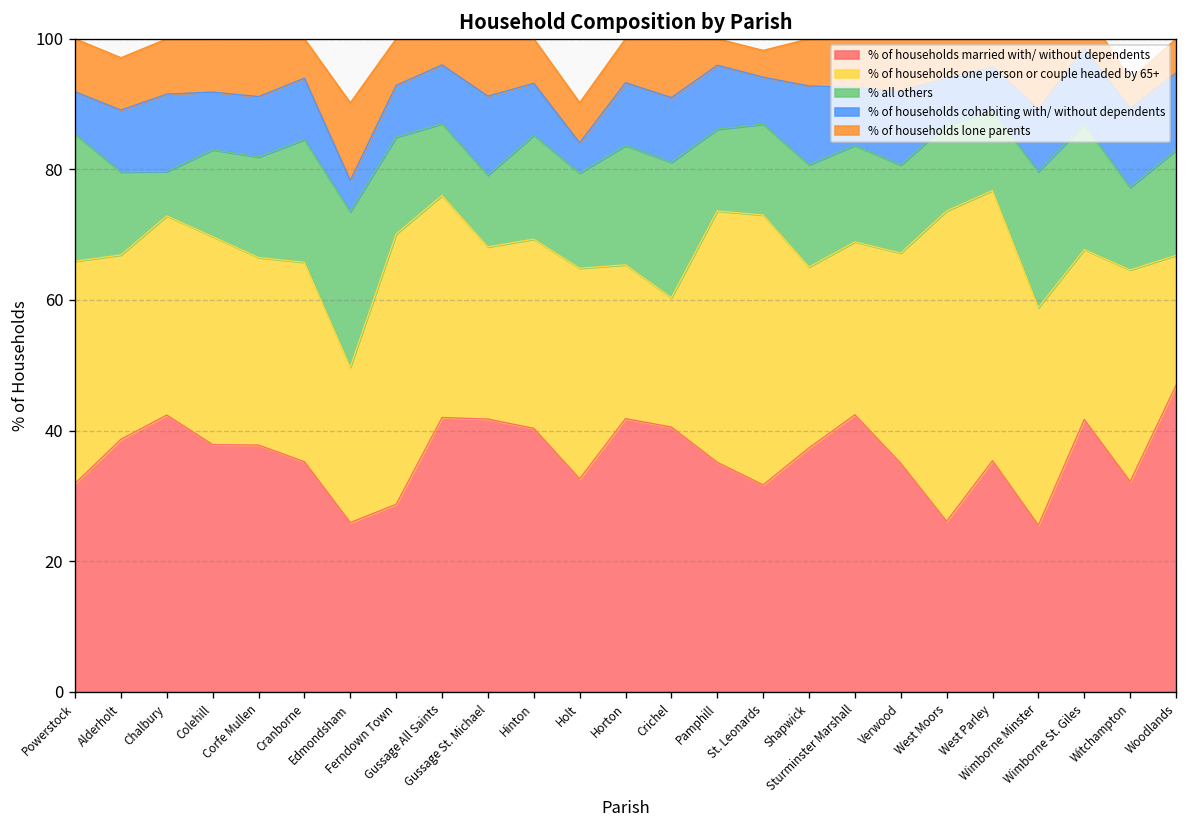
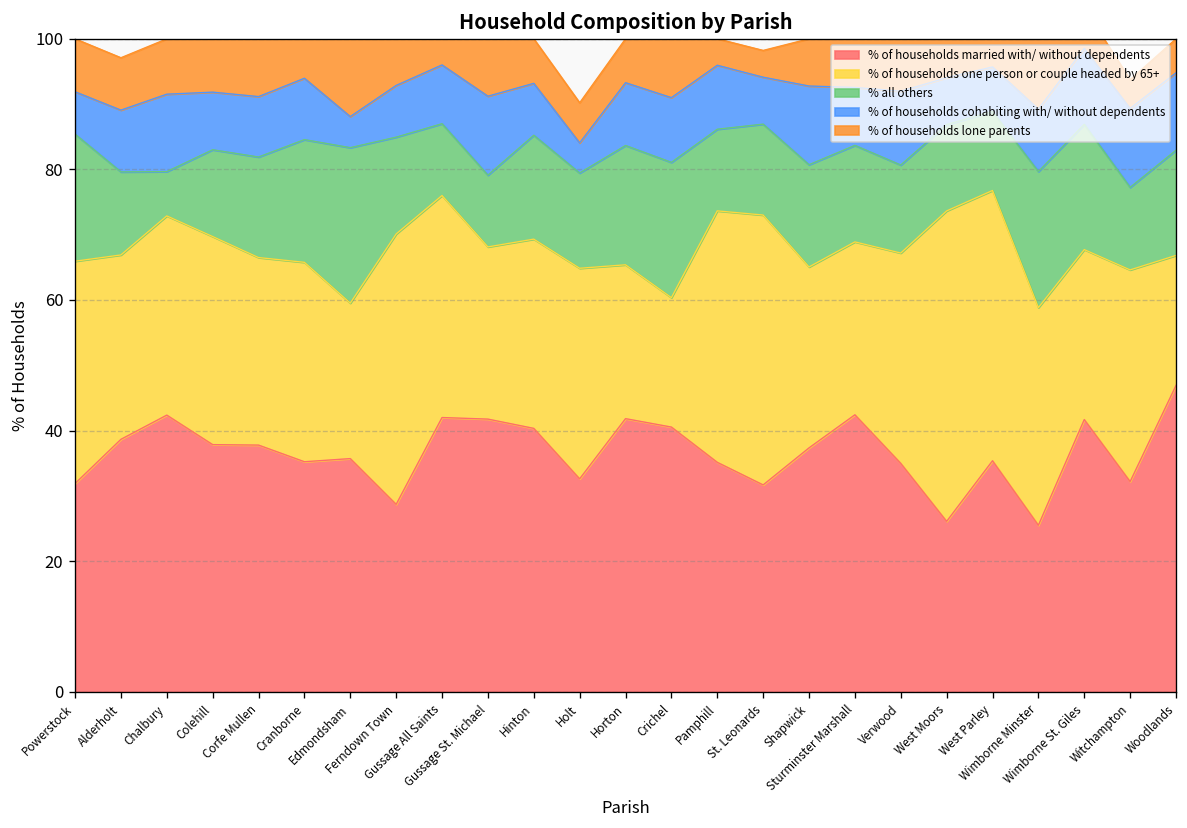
  {
    "% of households married with/ without dependents": {
      "Powerstock": 32,
      "Alderholt": 39,
      "Chalbury": 42,
      "Colehill": 38,
      "Corfe Mullen": 38,
      "Cranborne": 35,
-     "Edmondsham": 26,
+     "Edmondsham": 36,
      "Ferndown Town": 29,
      "Gussage All Saints": 42,
      "Gussage St. Michael": 42,
      "Hinton": 40,
      "Holt": 33,
      "Horton": 42,
      "Crichel": 41,
      "Pamphill": 35,
      "St. Leonards": 32,
      "Shapwick": 37,
      "Sturminster Marshall": 42,
      "Verwood": 35,
      "West Moors": 26,
      "West Parley": 35,
      "Wimborne Minster": 26,
      "Wimborne St. Giles": 42,
      "Witchampton": 32,
      "Woodlands": 47
    },
    "% of households one person or couple headed by 65+": {
      "Powerstock": 34,
      "Alderholt": 28,
      "Chalbury": 31,
      "Colehill": 32,
      "Corfe Mullen": 29,
      "Cranborne": 31,
      "Edmondsham": 24,
      "Ferndown Town": 41,
      "Gussage All Saints": 34,
      "Gussage St. Michael": 26,
      "Hinton": 29,
      "Holt": 32,
      "Horton": 24,
      "Crichel": 20,
      "Pamphill": 39,
      "St. Leonards": 41,
      "Shapwick": 28,
      "Sturminster Marshall": 26,
      "Verwood": 32,
      "West Moors": 48,
      "West Parley": 41,
      "Wimborne Minster": 33,
      "Wimborne St. Giles": 26,
      "Witchampton": 32,
      "Woodlands": 20
    },
    "% all others": {
      "Powerstock": 19,
      "Alderholt": 13,
      "Chalbury": 7,
      "Colehill": 13,
      "Corfe Mullen": 15,
      "Cranborne": 19,
      "Edmondsham": 24,
      "Ferndown Town": 15,
      "Gussage All Saints": 11,
      "Gussage St. Michael": 11,
      "Hinton": 16,
      "Holt": 15,
      "Horton": 18,
      "Crichel": 21,
      "Pamphill": 13,
      "St. Leonards": 14,
      "Shapwick": 16,
      "Sturminster Marshall": 15,
      "Verwood": 13,
      "Wimborne Minster": 21,
      "Witchampton": 13,
      "Woodlands": 16
    },
    "% of households cohabiting with/ without dependents": {
      "Powerstock": 6,
      "Alderholt": 9,
      "Chalbury": 12,
      "Colehill": 9,
      "Corfe Mullen": 9,
      "Cranborne": 9,
      "Edmondsham": 5,
      "Ferndown Town": 8,
      "Gussage All Saints": 9,
      "Gussage St. Michael": 12,
      "Hinton": 8,
      "Holt": 5,
      "Horton": 10,
      "Crichel": 10,
      "Pamphill": 10,
      "St. Leonards": 7,
      "Shapwick": 12,
      "Woodlands": 12
    },
    "% of households lone parents": {
      "Powerstock": 8,
      "Alderholt": 8,
      "Chalbury": 8,
      "Colehill": 8,
      "Corfe Mullen": 9,
      "Cranborne": 6,
      "Edmondsham": 12,
      "Ferndown Town": 7,
      "Gussage All Saints": 4,
      "Gussage St. Michael": 9,
      "Hinton": 7,
      "Holt": 6,
      "Horton": 7,
      "Crichel": 9,
      "Pamphill": 4,
      "St. Leonards": 4,
      "Shapwick": 7,
      "Sturminster Marshall": 7,
      "Verwood": 8,
      "West Moors": 6,
      "West Parley": 4,
      "Wimborne Minster": 11,
      "Woodlands": 5
    }
  }
